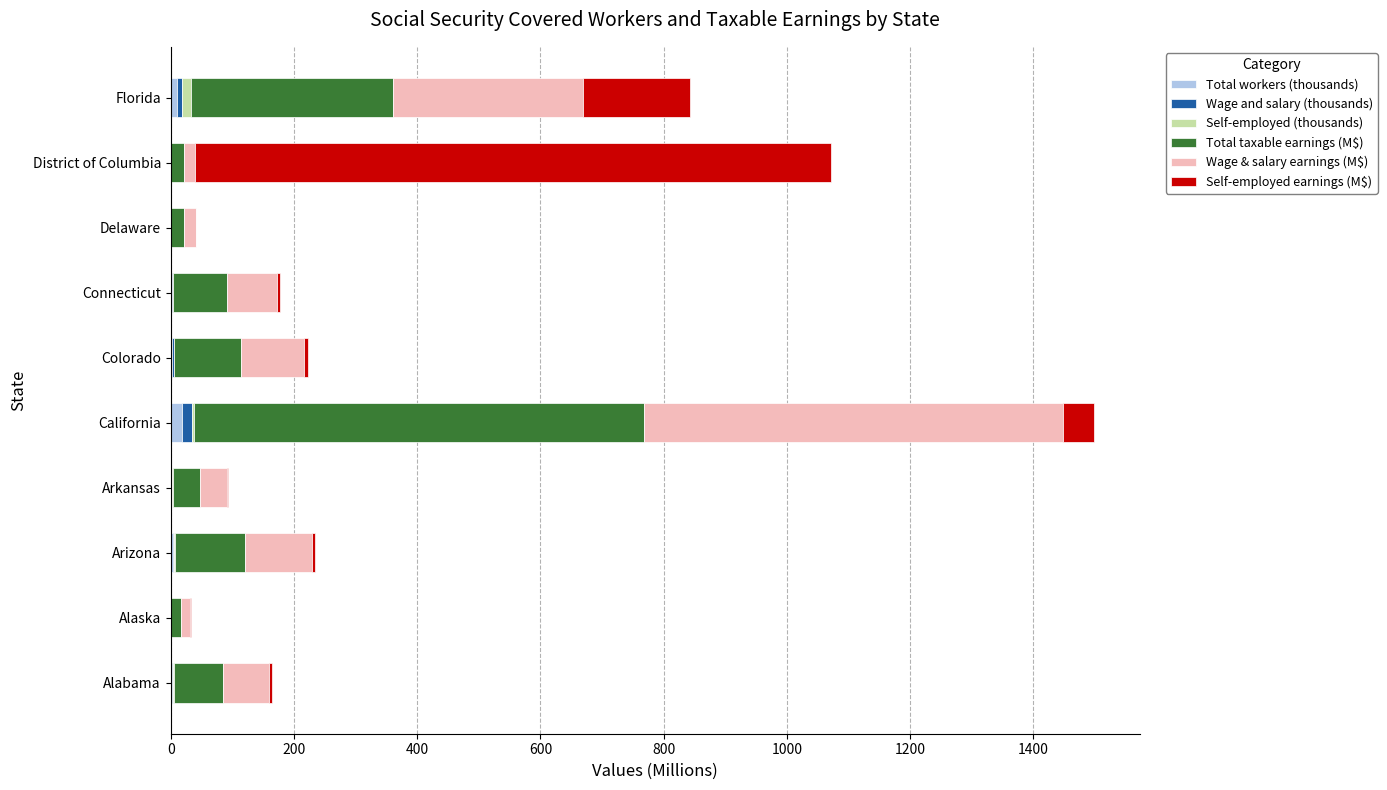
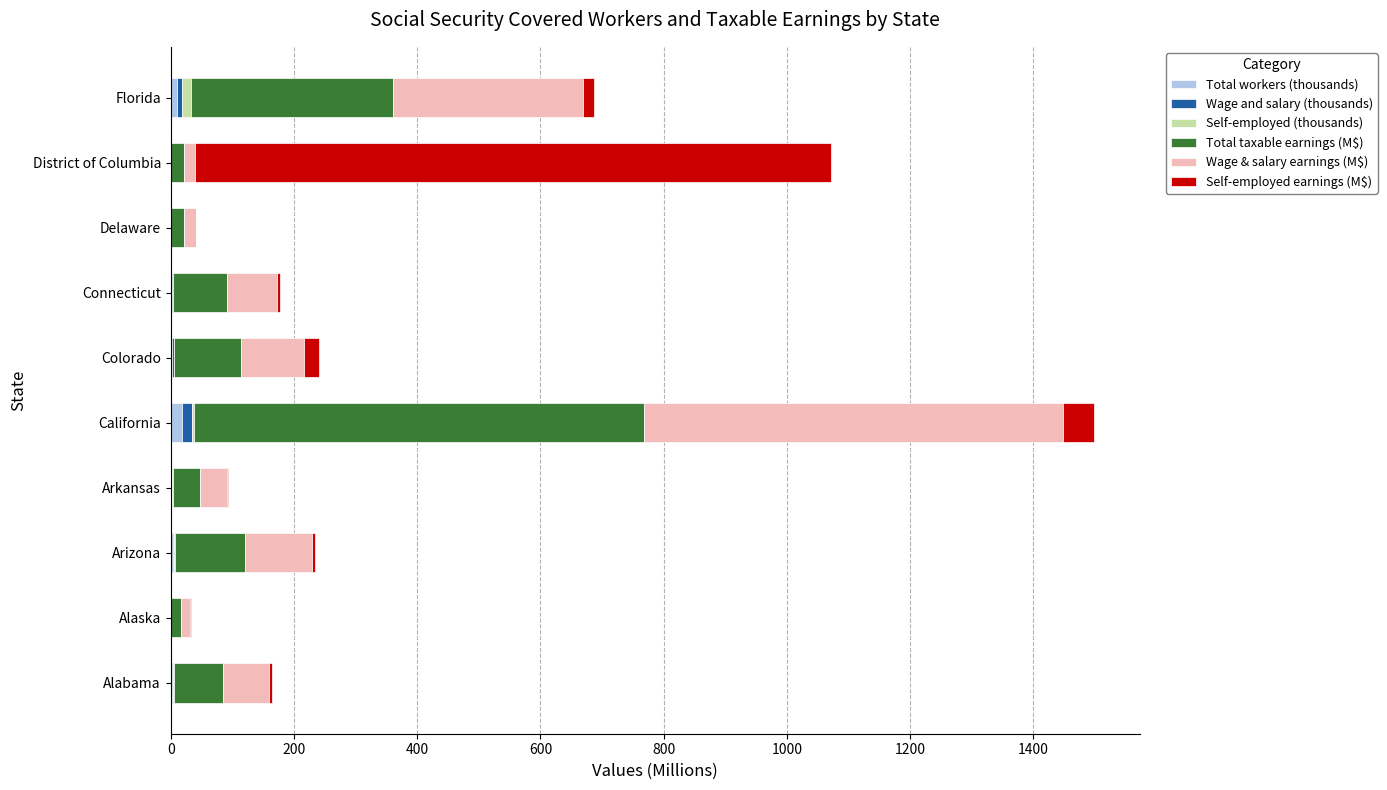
  {
    "Total workers (thousands)": {
      "Florida": 10,
      "California": 20
    },
    "Wage and salary (thousands)": {
      "Florida": 10,
      "California": 20
    },
    "Self-employed (thousands)": {
      "Florida": 10
    },
    "Total taxable earnings (M$)": {
      "Florida": 330,
      "District of Columbia": 20,
      "Delaware": 20,
      "Connecticut": 90,
      "Colorado": 110,
      "California": 730,
      "Arkansas": 50,
      "Arizona": 110,
      "Alaska": 20,
      "Alabama": 80
    },
    "Wage & salary earnings (M$)": {
      "Florida": 310,
      "District of Columbia": 20,
      "Delaware": 20,
      "Connecticut": 80,
      "Colorado": 100,
      "California": 680,
      "Arkansas": 40,
      "Arizona": 110,
      "Alaska": 10,
      "Alabama": 80
    },
    "Self-employed earnings (M$)": {
-     "Florida": 170,
+     "Florida": 20,
      "District of Columbia": 1030,
      "Connecticut": 10,
-     "Colorado": 10,
+     "Colorado": 20,
      "California": 50,
      "Arizona": 10
    }
  }
